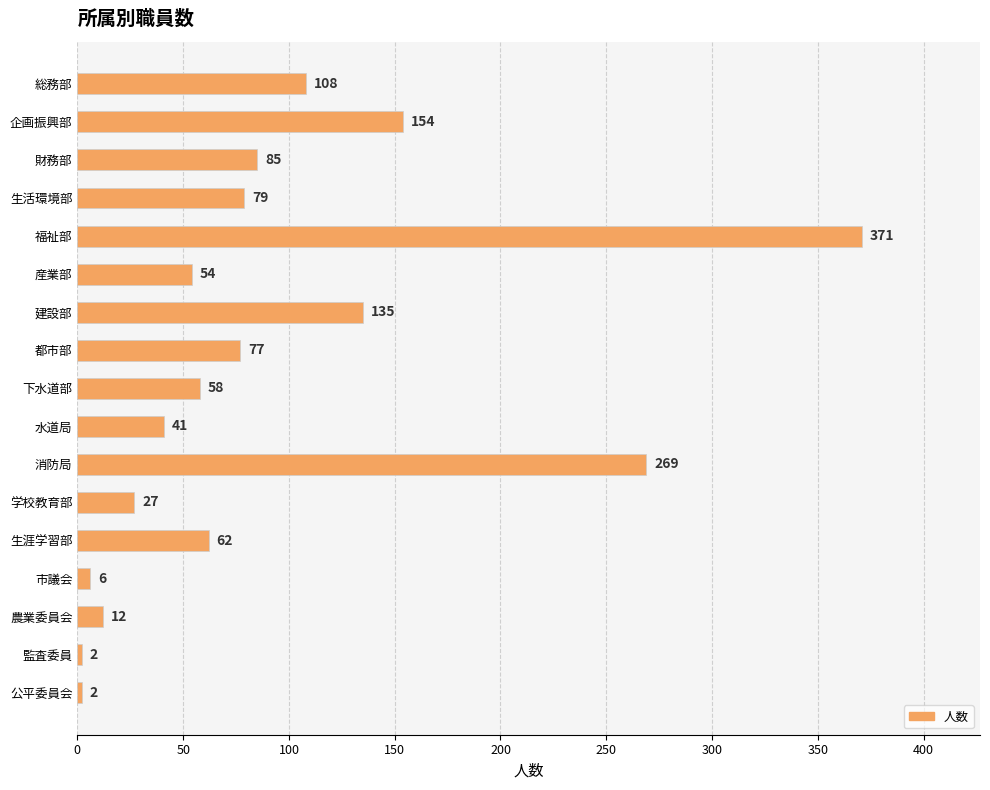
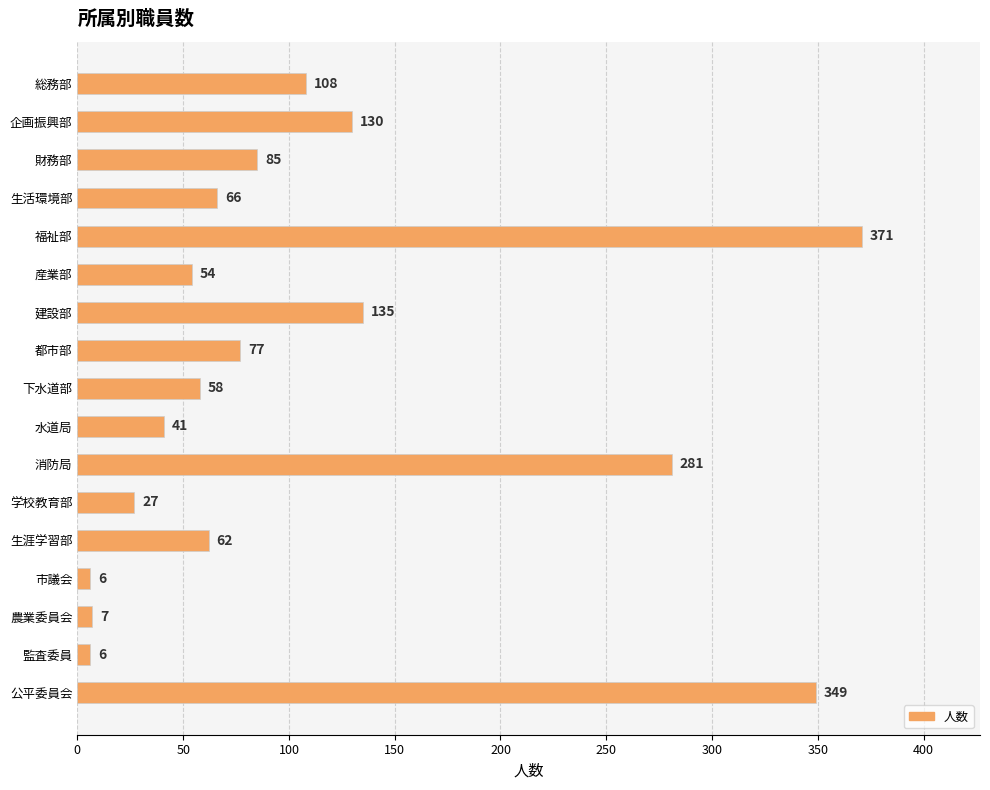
  {
    "総務部": 108,
-   "企画振興部": 154,
+   "企画振興部": 130,
    "財務部": 85,
-   "生活環境部": 79,
+   "生活環境部": 66,
    "福祉部": 371,
    "産業部": 54,
    "建設部": 135,
    "都市部": 77,
    "下水道部": 58,
    "水道局": 41,
-   "消防局": 269,
+   "消防局": 281,
    "学校教育部": 27,
    "生涯学習部": 62,
    "市議会": 6,
-   "農業委員会": 12,
-   "監査委員": 2,
-   "公平委員会": 2
+   "農業委員会": 7,
+   "監査委員": 6,
+   "公平委員会": 349
  }
